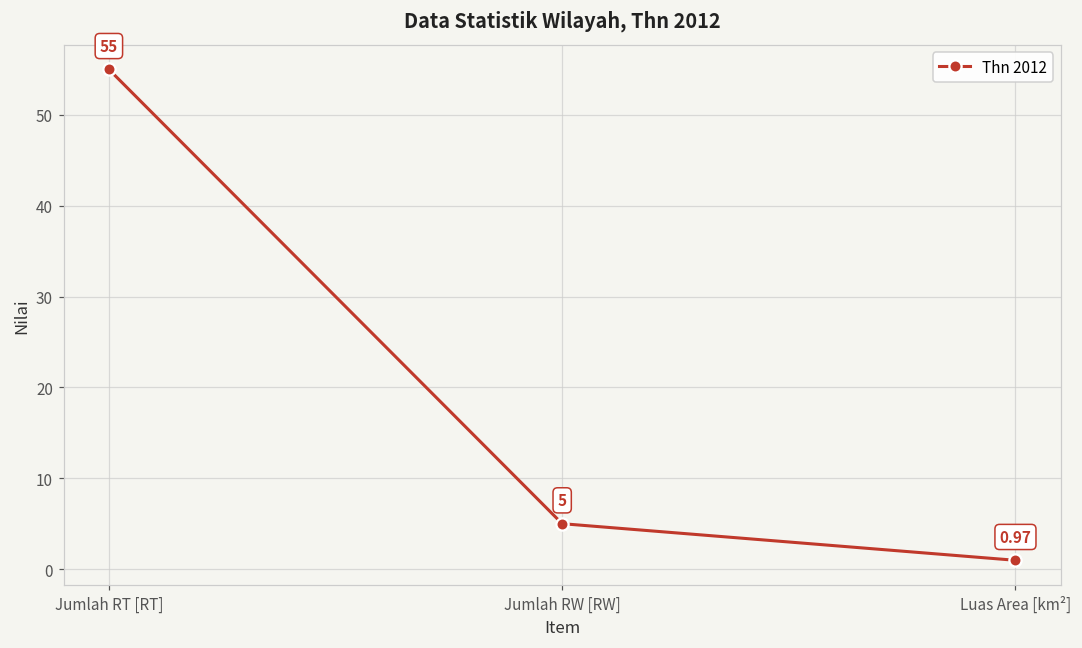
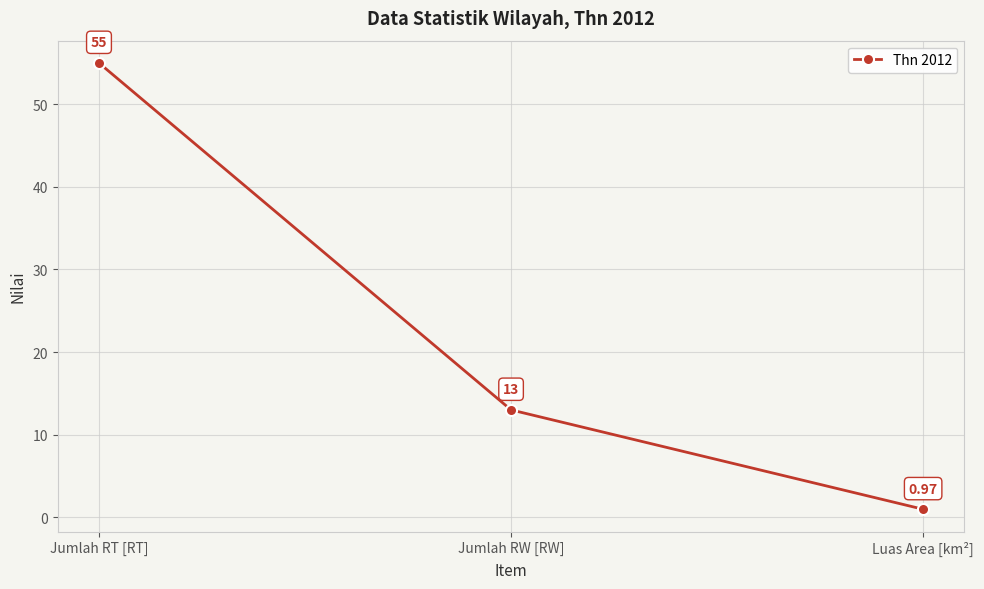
  {
-   "Jumlah RW [RW]": 5
+   "Jumlah RW [RW]": 13
  }
